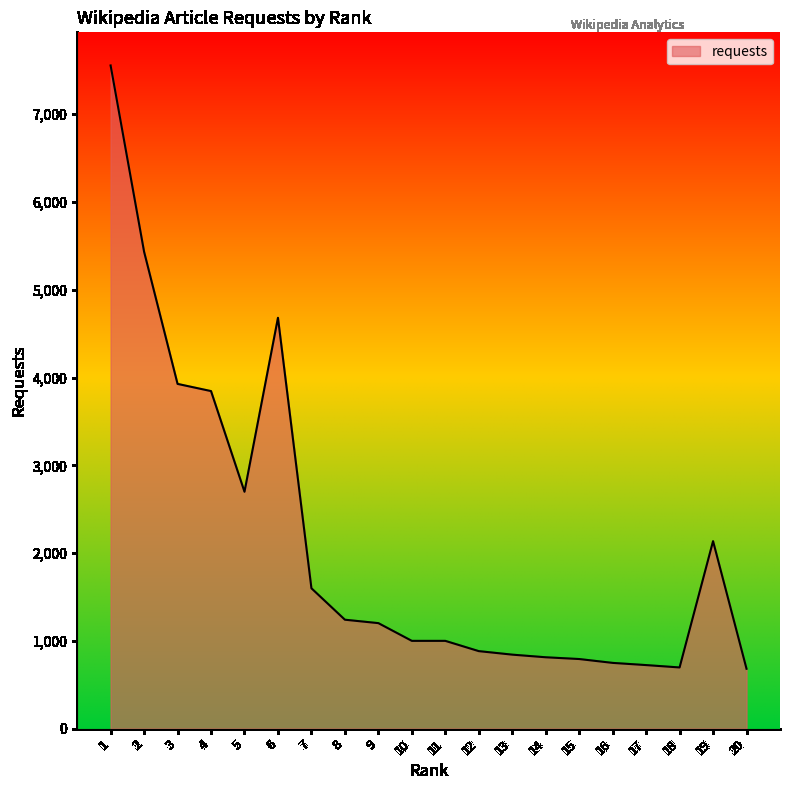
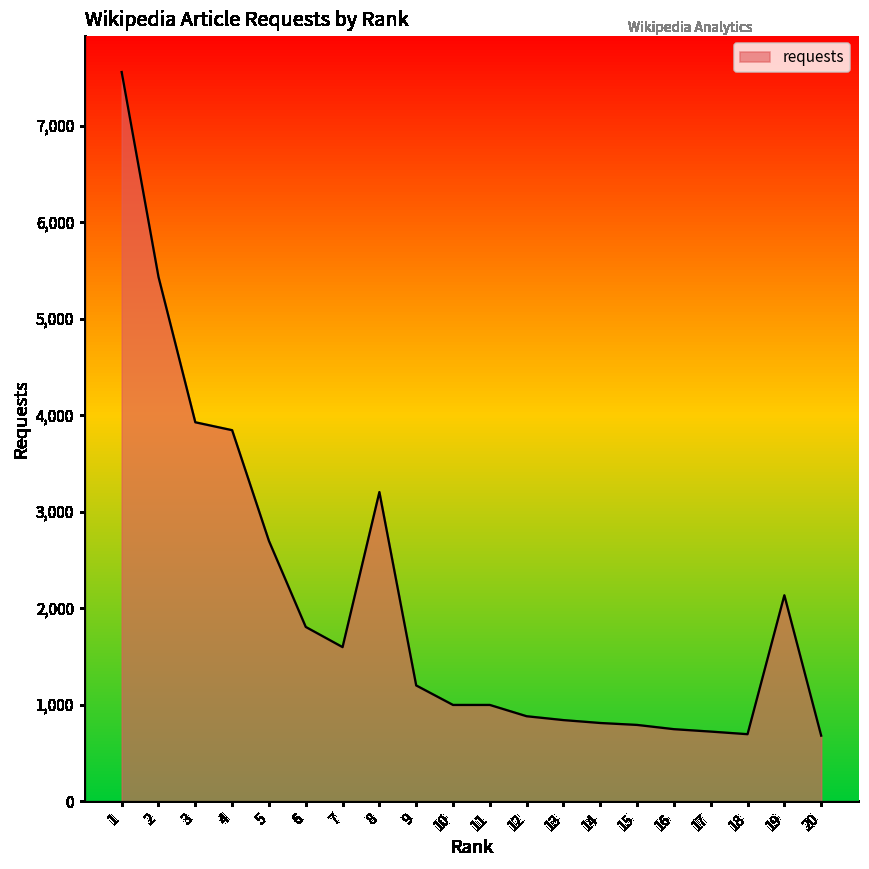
  {
    "1": "7,600",
    "2": "5,400",
    "3": "3,900",
    "4": "3,800",
    "5": "2,700",
-   "6": "4,700",
+   "6": "1,800",
    "7": "1,600",
-   "8": "1,200",
+   "8": "3,200",
    "9": "1,200",
    "10": "1,000",
    "11": "1,000",
    "12": "900",
    "13": "800",
    "14": "800",
    "15": "800",
    "16": "700",
    "17": "700",
    "18": "700",
    "19": "2,100",
    "20": "700"
  }
